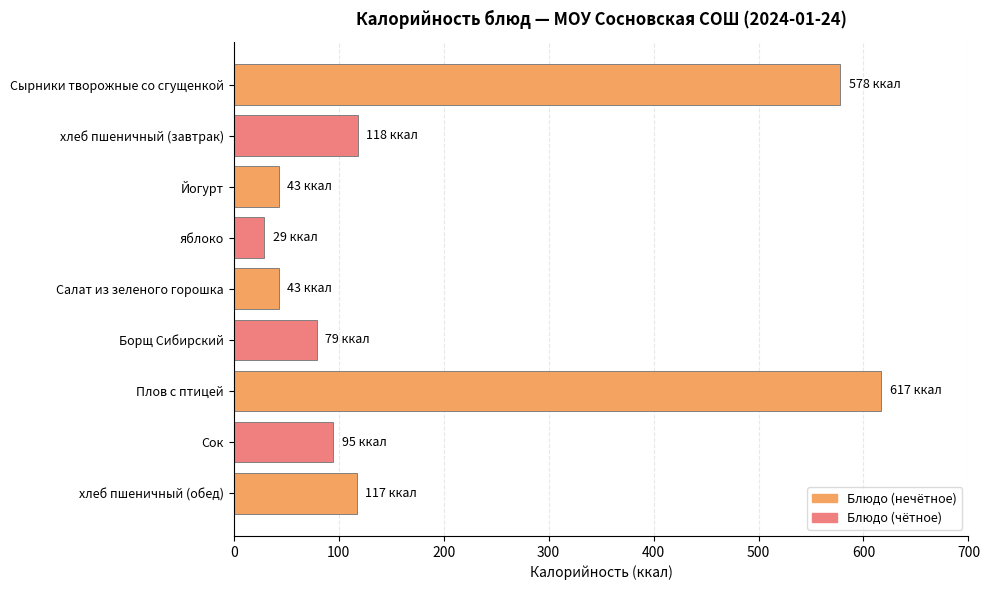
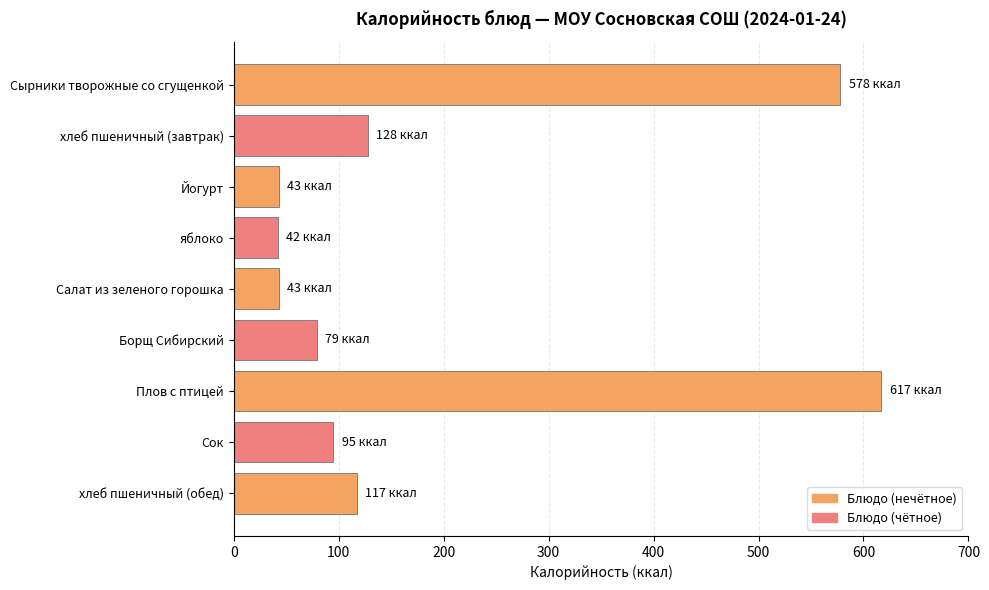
  {
    "Сырники творожные со сгущенкой": 578,
-   "хлеб пшеничный (завтрак)": 118,
+   "хлеб пшеничный (завтрак)": 128,
    "Йогурт": 43,
-   "яблоко": 29,
+   "яблоко": 42,
    "Салат из зеленого горошка": 43,
    "Борщ Сибирский": 79,
    "Плов с птицей": 617,
    "Сок": 95,
    "хлеб пшеничный (обед)": 117
  }
